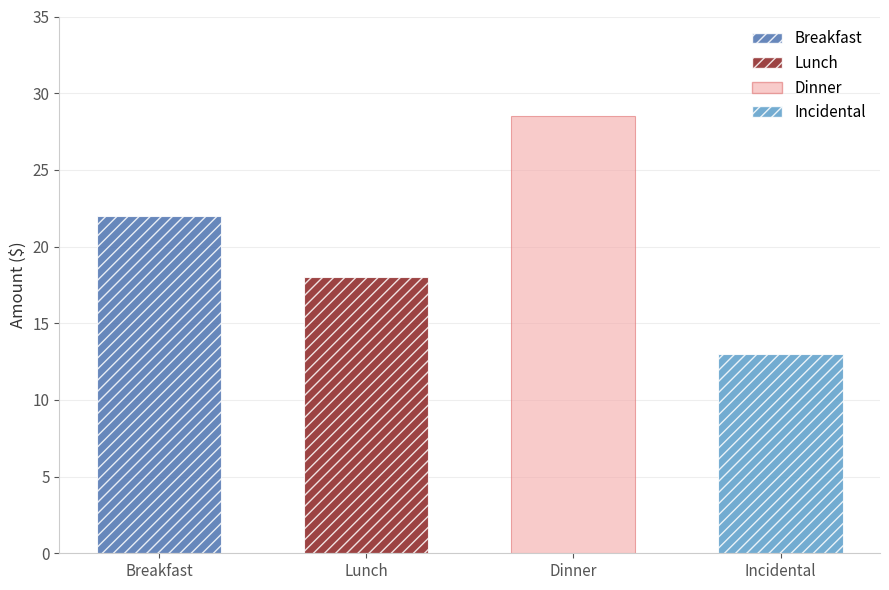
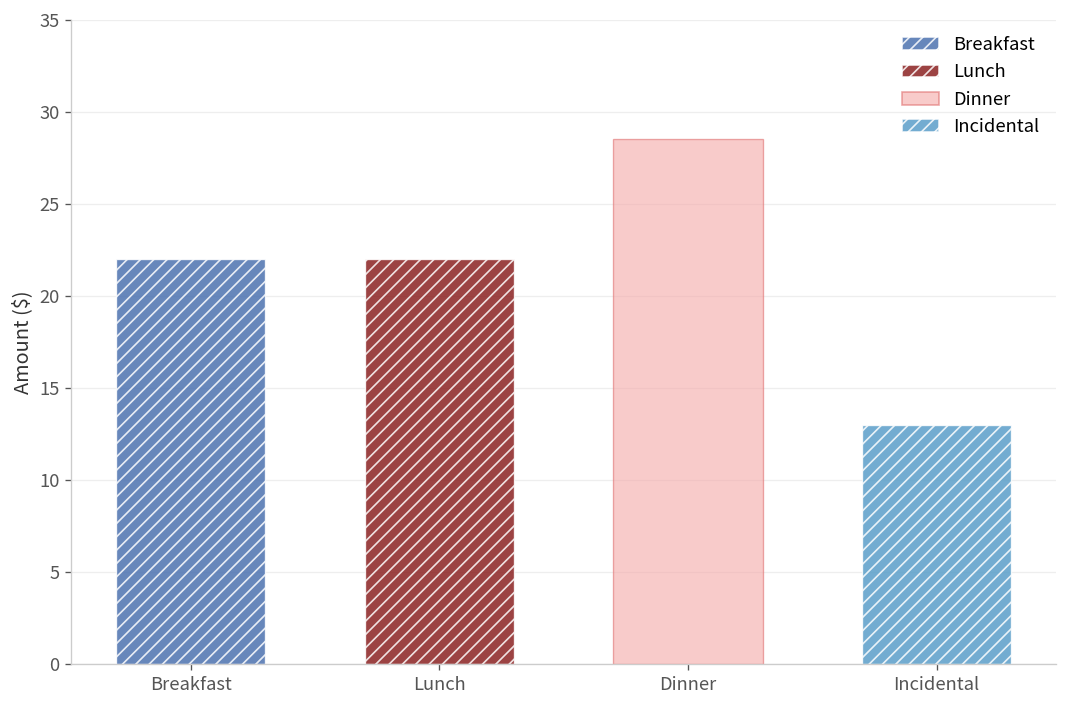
  {
    "Breakfast": 22,
-   "Lunch": 18,
+   "Lunch": 22,
    "Dinner": 28.5,
    "Incidental": 13
  }
